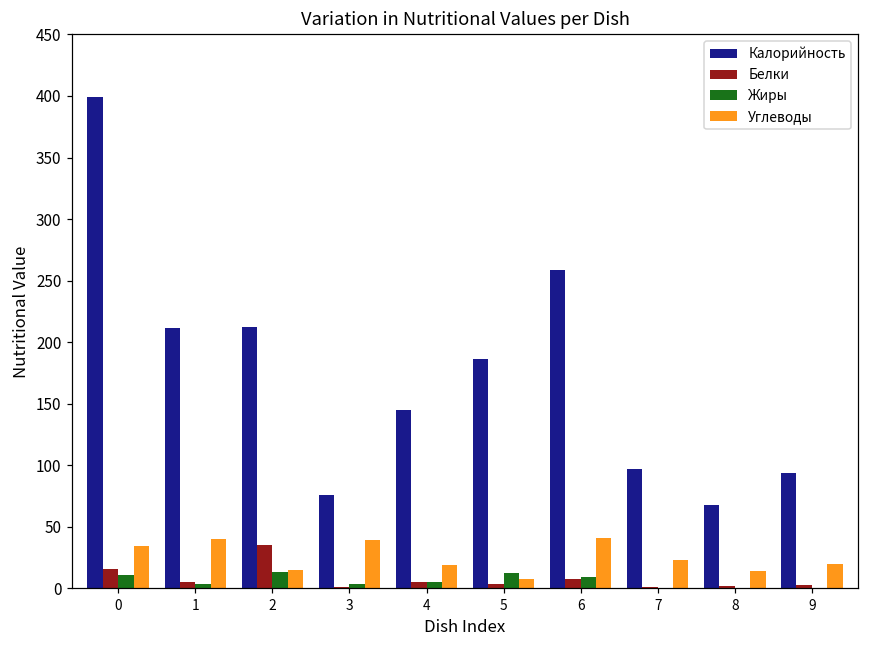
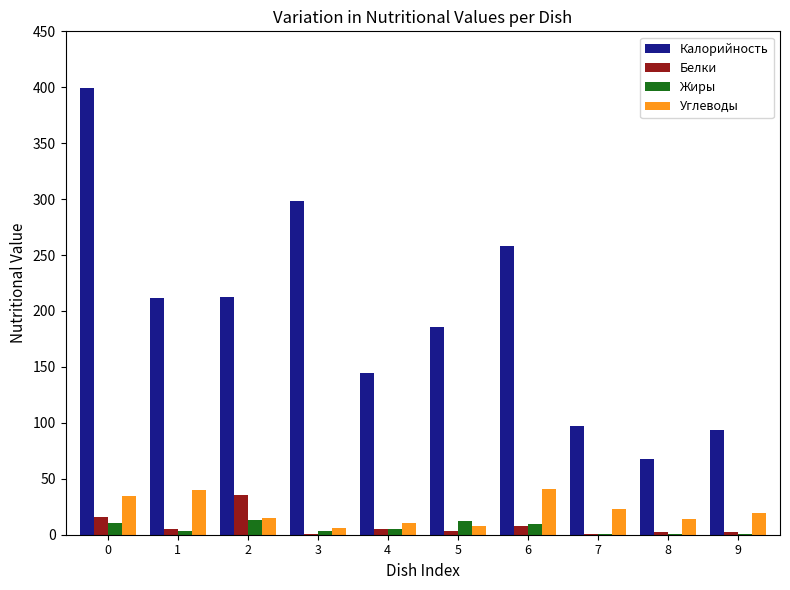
  {
    "Калорийность": {
      "0": 399,
      "1": 212,
      "2": 212,
-     "3": 76,
+     "3": 298,
      "4": 145,
      "5": 186,
      "6": 258,
      "7": 97,
      "8": 68,
      "9": 93
    },
    "Белки": {
      "0": 16,
      "1": 5,
      "2": 35,
      "4": 5,
      "5": 4,
      "6": 8,
      "9": 2
    },
    "Жиры": {
      "0": 11,
      "1": 4,
      "2": 13,
      "3": 3,
      "4": 5,
      "5": 12,
      "6": 9
    },
    "Углеводы": {
      "0": 35,
      "1": 40,
      "2": 15,
-     "3": 39,
-     "4": 19,
+     "3": 6,
+     "4": 11,
      "5": 8,
      "6": 41,
      "7": 23,
      "8": 14,
      "9": 20
    }
  }
